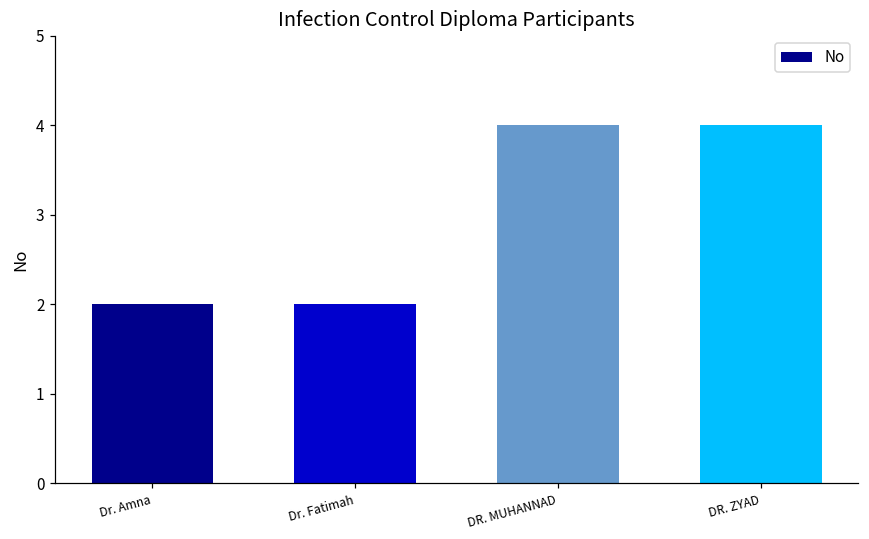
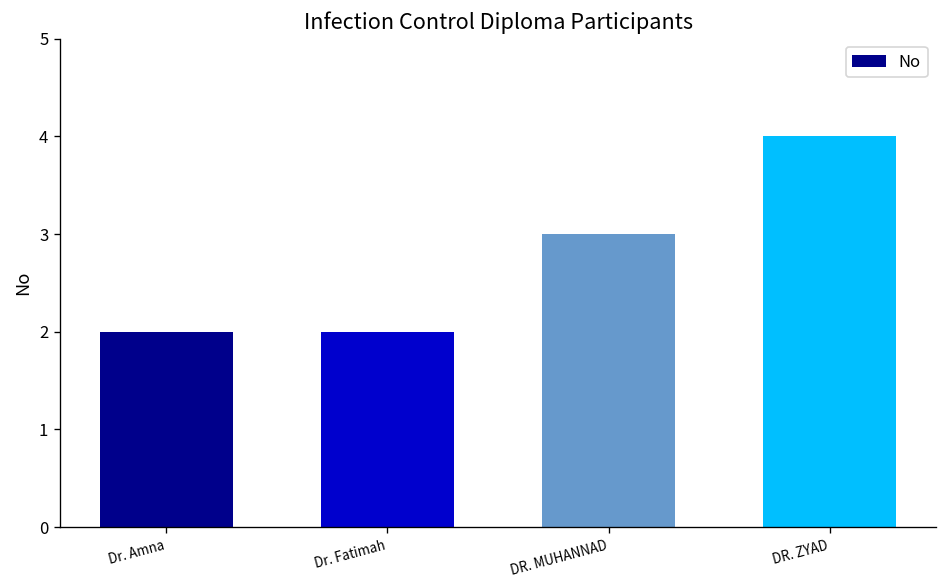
  {
    "Dr. Amna": 2,
    "Dr. Fatimah": 2,
-   "DR. MUHANNAD": 4,
+   "DR. MUHANNAD": 3,
    "DR. ZYAD": 4
  }
